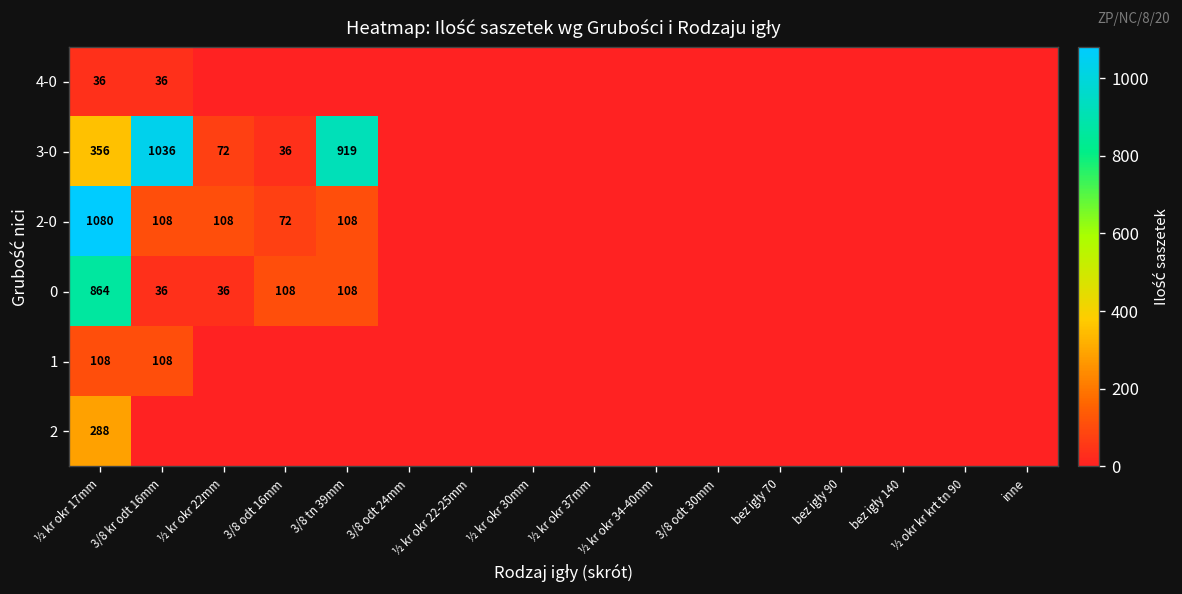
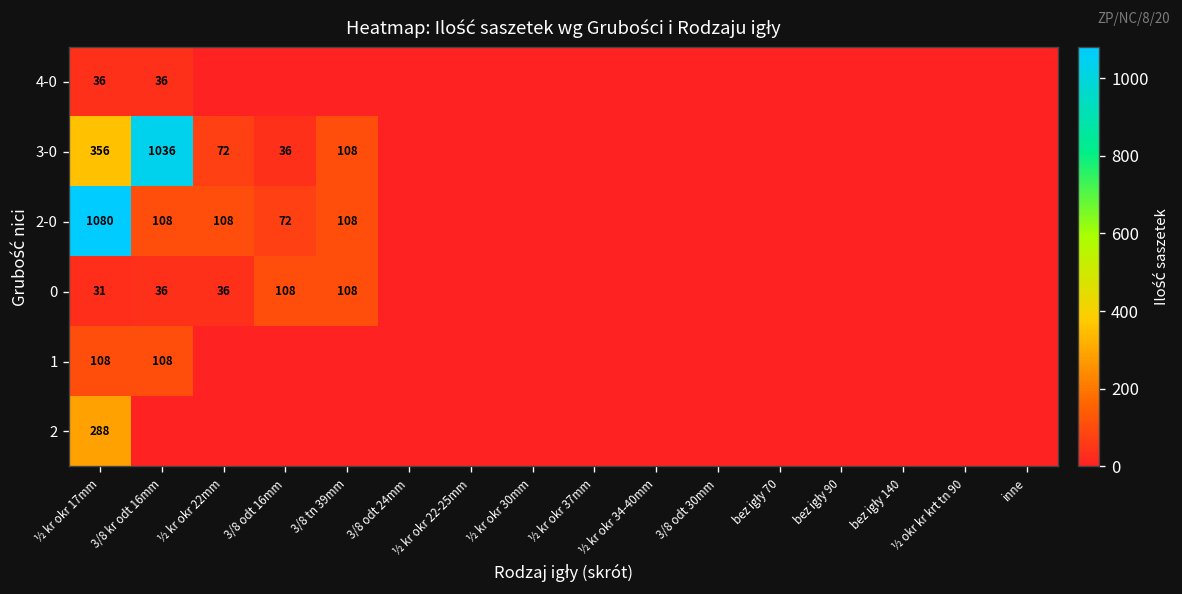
  {
    "4-0": {
      "½ kr okr 17mm": 36,
      "3/8 kr odt 16mm": 36
    },
    "3-0": {
      "½ kr okr 17mm": 356,
      "3/8 kr odt 16mm": 1036,
      "½ kr okr 22mm": 72,
      "3/8 odt 16mm": 36,
-     "3/8 tn 39mm": 919
+     "3/8 tn 39mm": 108
    },
    "2-0": {
      "½ kr okr 17mm": 1080,
      "3/8 kr odt 16mm": 108,
      "½ kr okr 22mm": 108,
      "3/8 odt 16mm": 72,
      "3/8 tn 39mm": 108
    },
    "0": {
-     "½ kr okr 17mm": 864,
+     "½ kr okr 17mm": 31,
      "3/8 kr odt 16mm": 36,
      "½ kr okr 22mm": 36,
      "3/8 odt 16mm": 108,
      "3/8 tn 39mm": 108
    },
    "1": {
      "½ kr okr 17mm": 108,
      "3/8 kr odt 16mm": 108
    },
    "2": {
      "½ kr okr 17mm": 288
    }
  }
